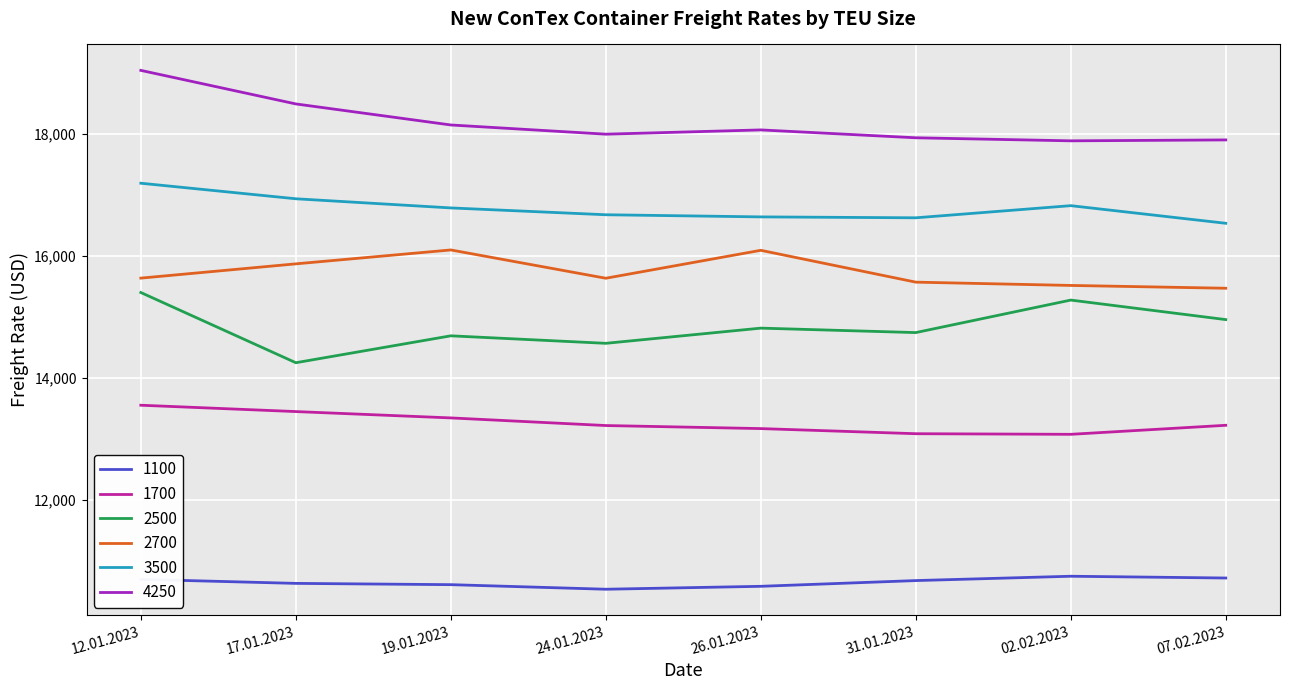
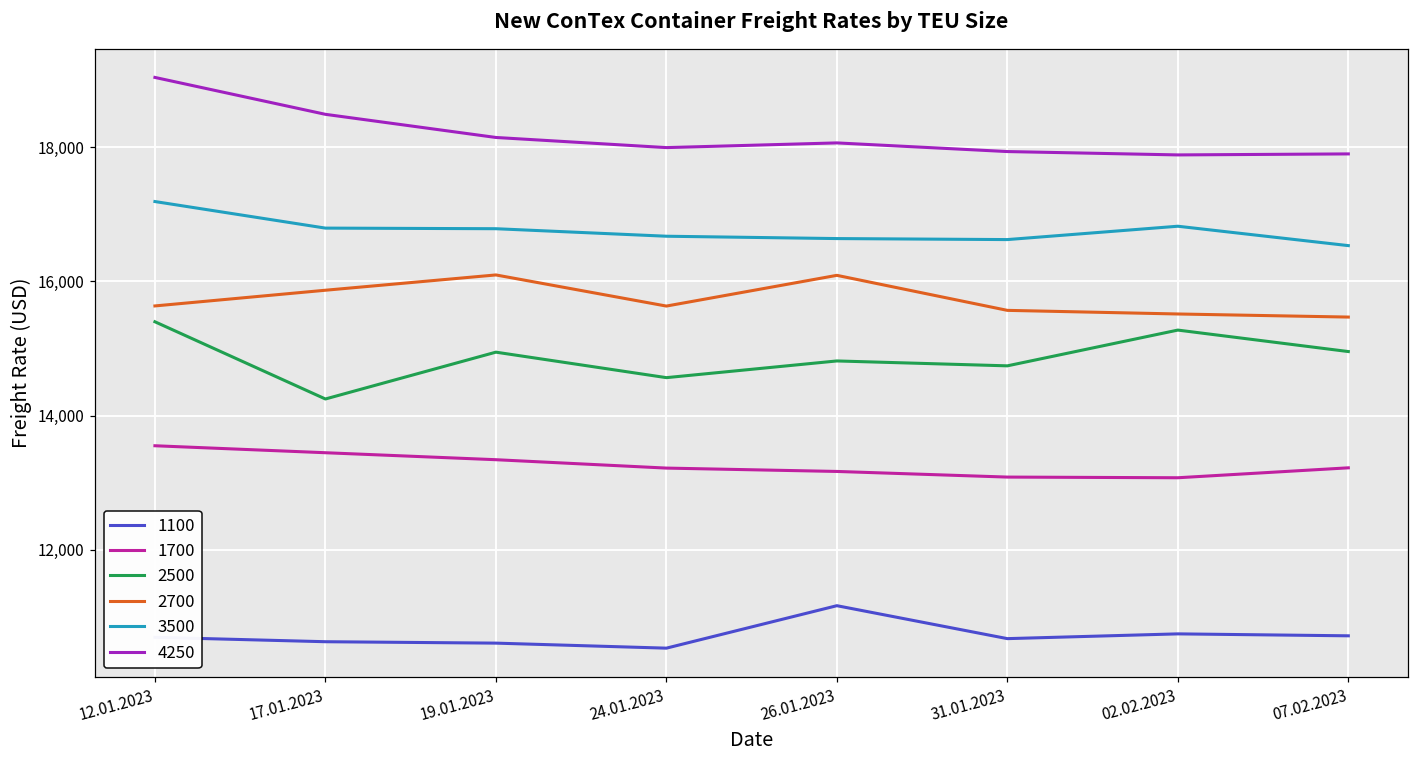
  {
    "1100": {
      "17.01.2023": "10,600",
      "19.01.2023": "10,600",
      "24.01.2023": "10,500",
-     "26.01.2023": "10,600",
+     "26.01.2023": "11,200",
      "31.01.2023": "10,700",
      "02.02.2023": "10,700",
      "07.02.2023": "10,700"
    },
    "2500": {
      "12.01.2023": "15,400",
      "17.01.2023": "14,200",
-     "19.01.2023": "14,700",
+     "19.01.2023": "14,900",
      "24.01.2023": "14,600",
      "26.01.2023": "14,800",
      "31.01.2023": "14,700",
      "02.02.2023": "15,300",
      "07.02.2023": "15,000"
    },
    "2700": {
      "12.01.2023": "15,600",
      "17.01.2023": "15,900",
      "19.01.2023": "16,100",
      "24.01.2023": "15,600",
      "26.01.2023": "16,100",
      "31.01.2023": "15,600",
      "02.02.2023": "15,500",
      "07.02.2023": "15,500"
    },
    "3500": {
      "12.01.2023": "17,200",
-     "17.01.2023": "16,900",
+     "17.01.2023": "16,800",
      "19.01.2023": "16,800",
      "24.01.2023": "16,700",
      "26.01.2023": "16,600",
      "31.01.2023": "16,600",
      "02.02.2023": "16,800",
      "07.02.2023": "16,500"
    }
  }
